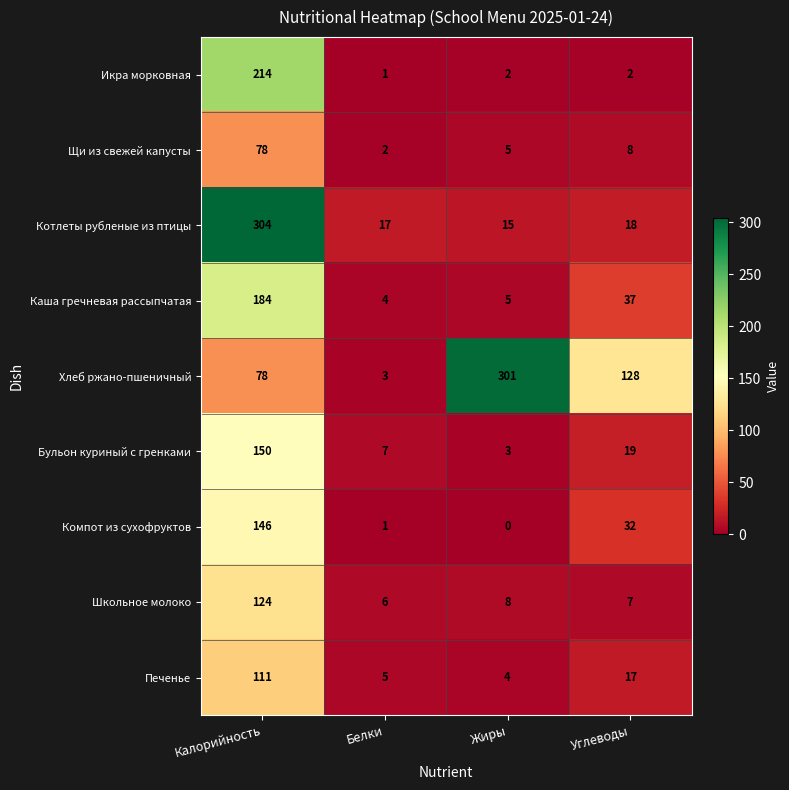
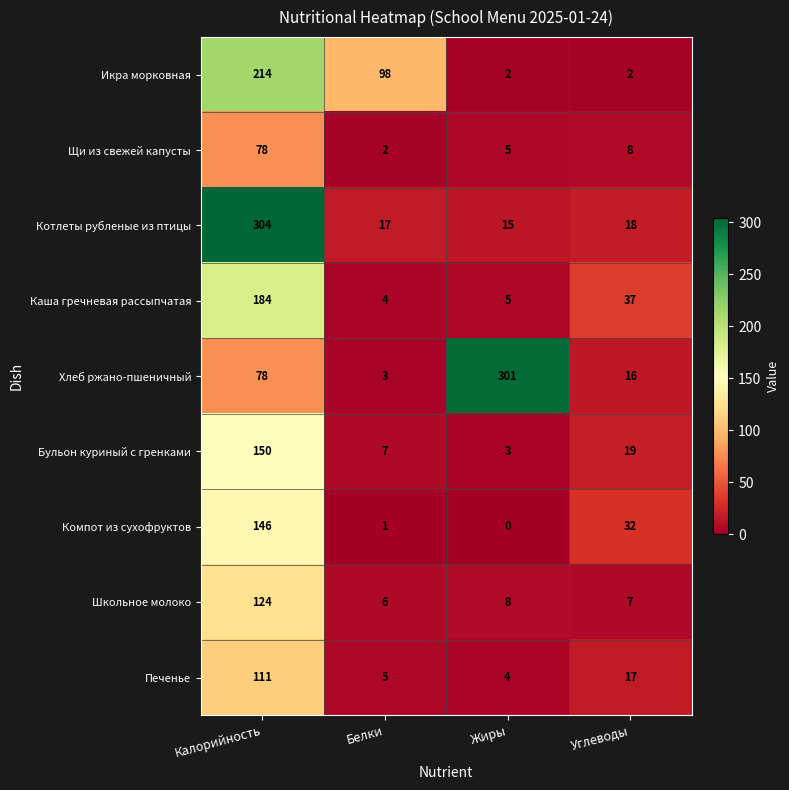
  {
    "Икра морковная": {
      "Калорийность": 214,
-     "Белки": 1,
+     "Белки": 98,
      "Жиры": 2,
      "Углеводы": 2
    },
    "Щи из свежей капусты": {
      "Калорийность": 78,
      "Белки": 2,
      "Жиры": 5,
      "Углеводы": 8
    },
    "Котлеты рубленые из птицы": {
      "Калорийность": 304,
      "Белки": 17,
      "Жиры": 15,
      "Углеводы": 18
    },
    "Каша гречневая рассыпчатая": {
      "Калорийность": 184,
      "Белки": 4,
      "Жиры": 5,
      "Углеводы": 37
    },
    "Хлеб ржано-пшеничный": {
      "Калорийность": 78,
      "Белки": 3,
      "Жиры": 301,
-     "Углеводы": 128
+     "Углеводы": 16
    },
    "Бульон куриный с гренками": {
      "Калорийность": 150,
      "Белки": 7,
      "Жиры": 3,
      "Углеводы": 19
    },
    "Компот из сухофруктов": {
      "Калорийность": 146,
      "Белки": 1,
      "Жиры": 0,
      "Углеводы": 32
    },
    "Школьное молоко": {
      "Калорийность": 124,
      "Белки": 6,
      "Жиры": 8,
      "Углеводы": 7
    },
    "Печенье": {
      "Калорийность": 111,
      "Белки": 5,
      "Жиры": 4,
      "Углеводы": 17
    }
  }
